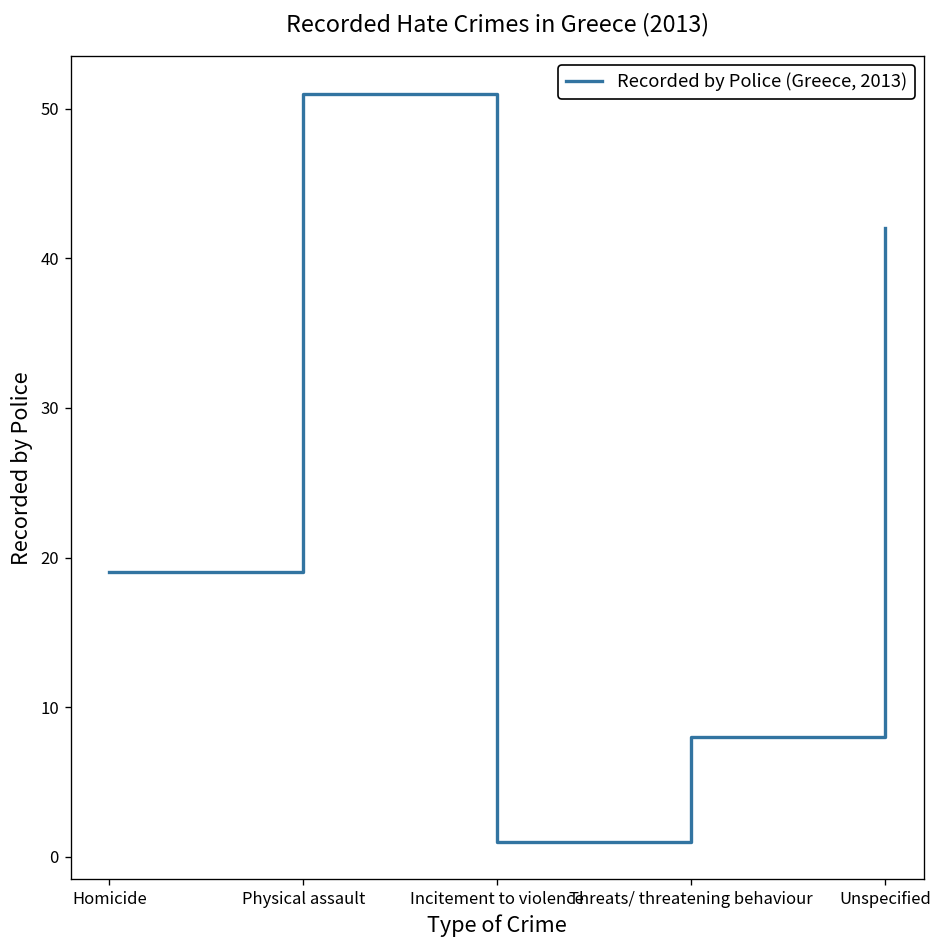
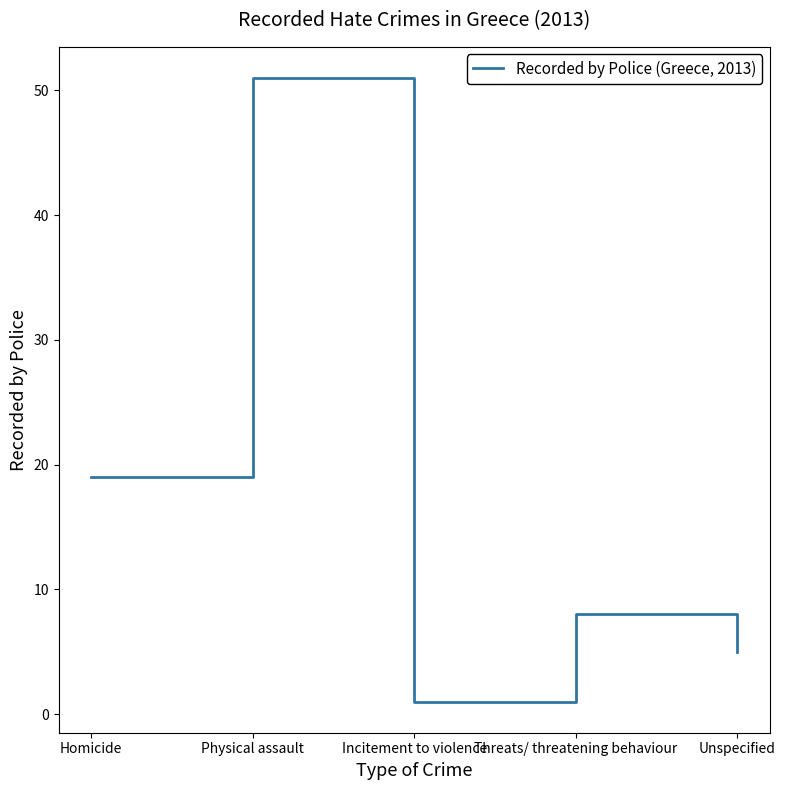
  {
    "Homicide": 19,
    "Physical assault": 51,
    "Incitement to violence": 1,
    "Threats/ threatening behaviour": 8,
-   "Unspecified": 42
+   "Unspecified": 5
  }
